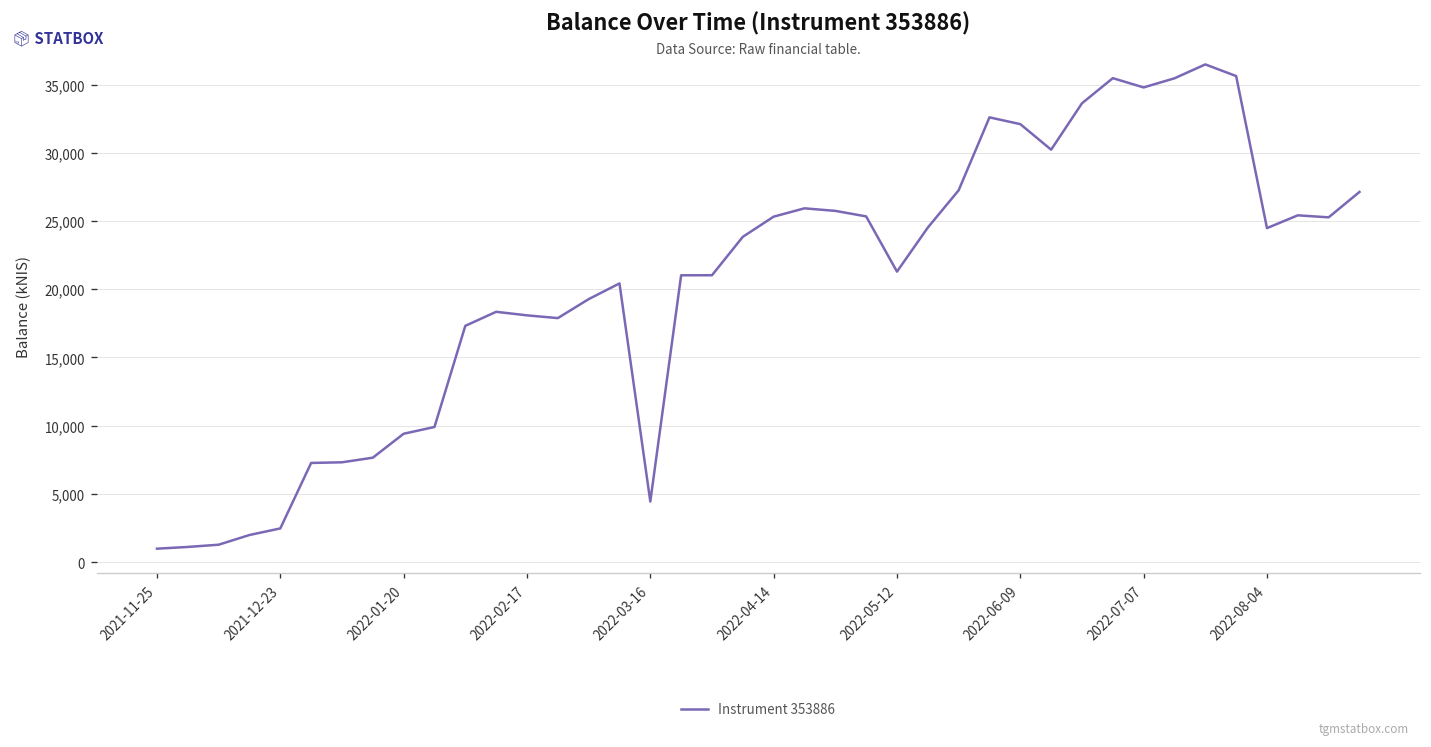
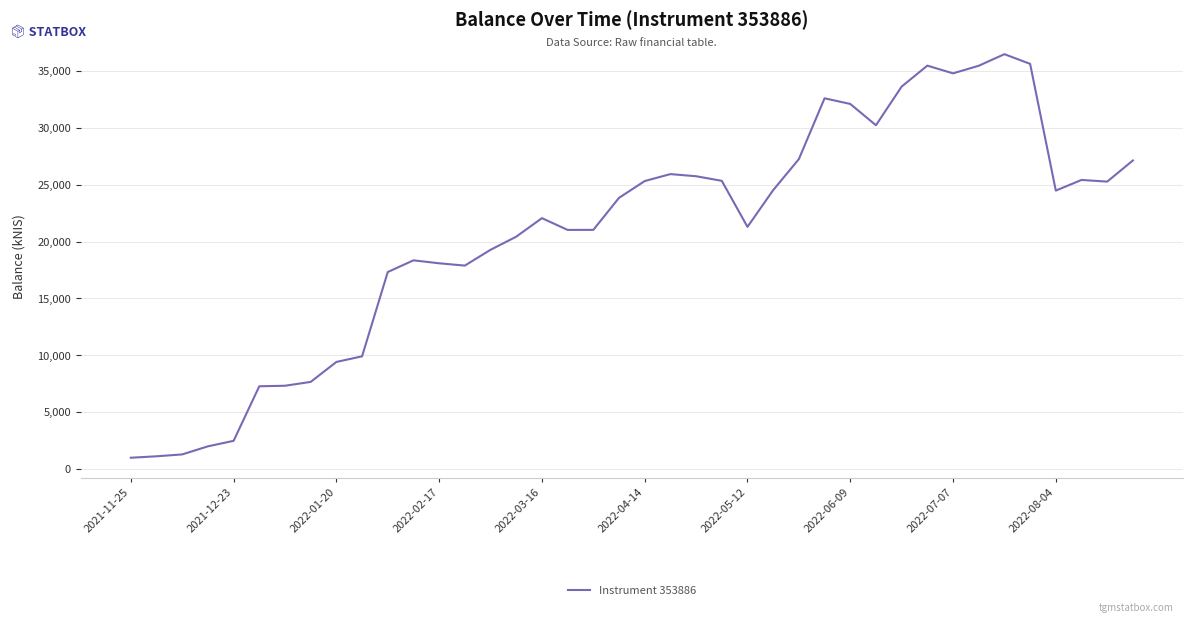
  {
    "2021-11-25": "1,000",
    "2021-12-23": "2,500",
    "2022-01-20": "9,400",
    "2022-02-17": "18,100",
-   "2022-03-16": "4,400",
+   "2022-03-16": "22,100",
    "2022-04-14": "25,300",
    "2022-05-12": "21,300",
    "2022-06-09": "32,100",
    "2022-07-07": "34,800",
    "2022-08-04": "24,500"
  }
